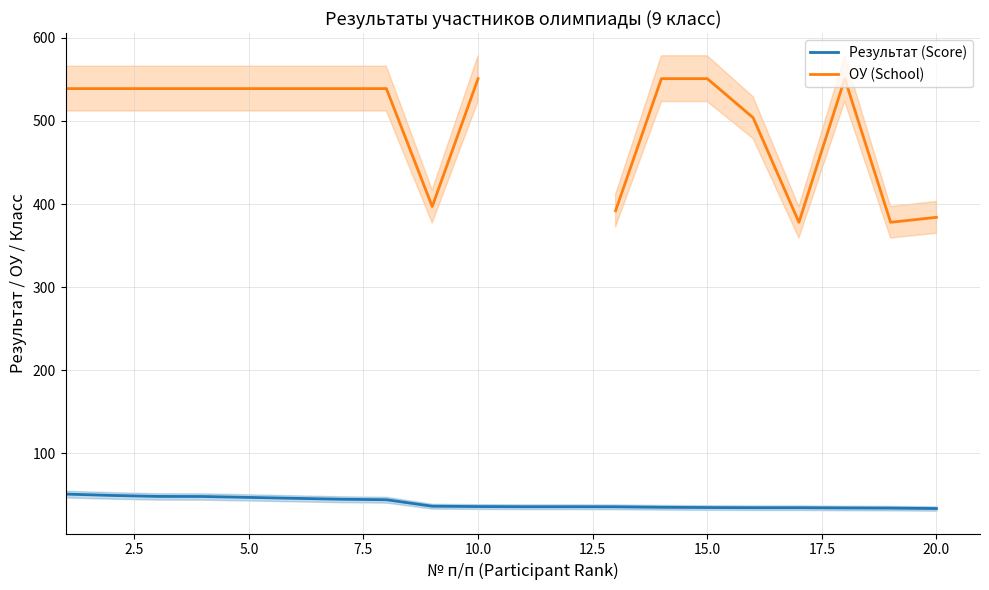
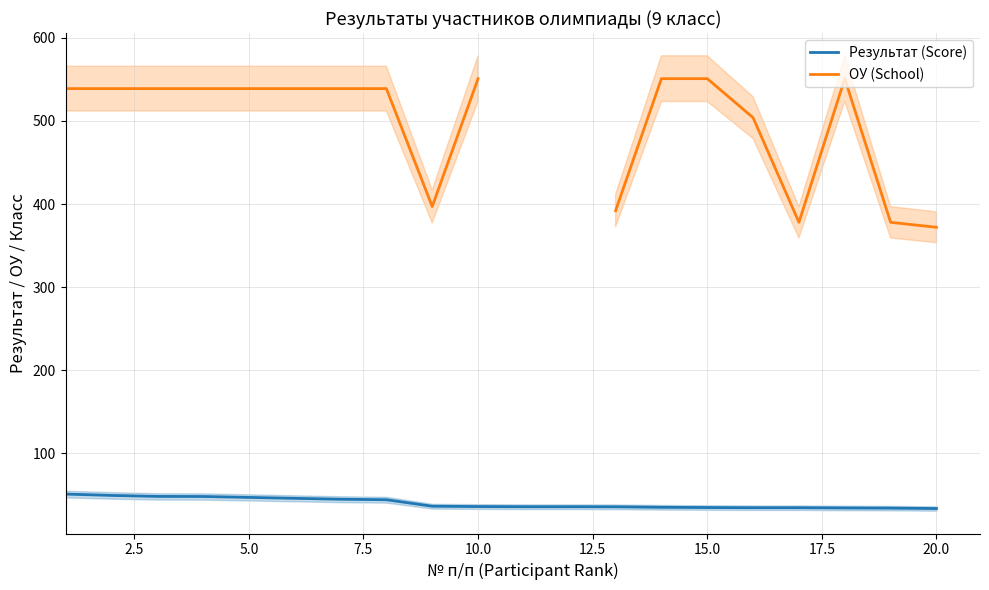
  {
    "ОУ (School)": {
      "5.0": 540,
      "10.0": 550,
      "15.0": 550,
-     "20.0": 380
+     "20.0": 370
    }
  }
